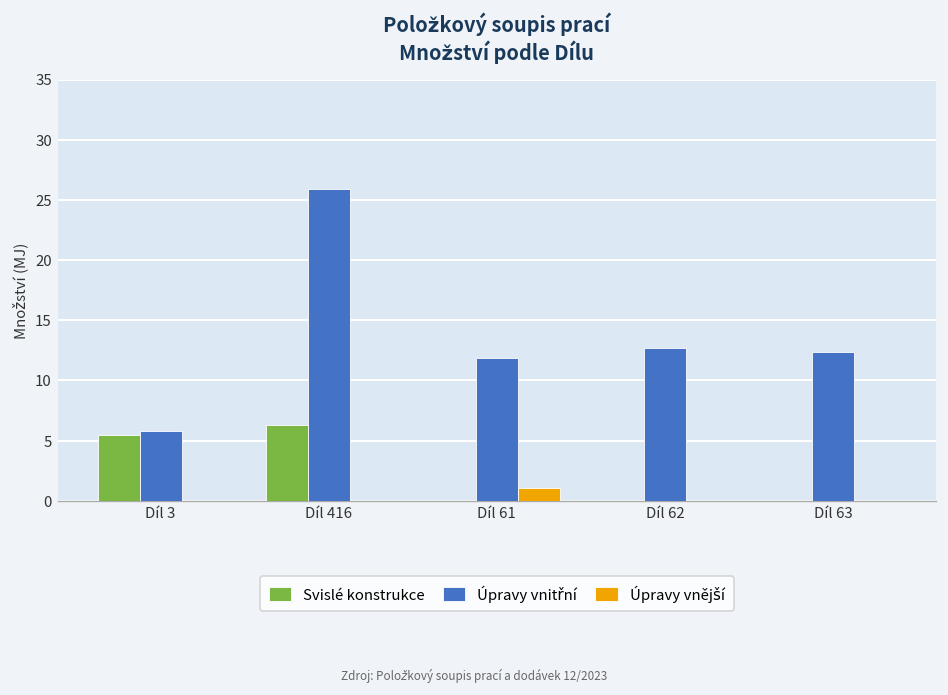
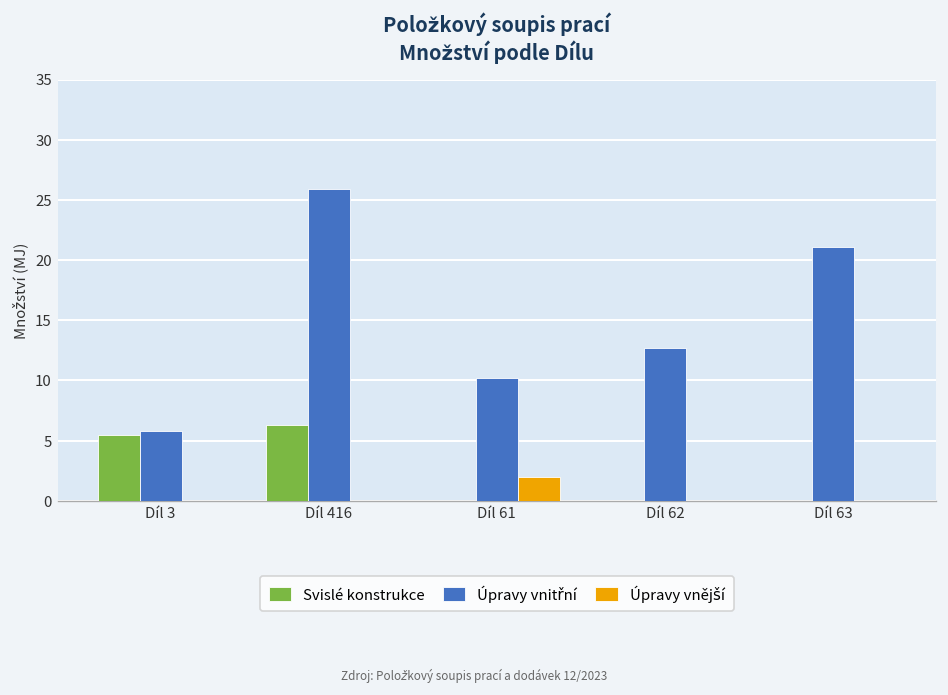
  {
    "Svislé konstrukce": {
      "Díl 3": 5.5,
      "Díl 416": 6.3,
      "Díl 61": 0.0,
      "Díl 62": 0.0,
      "Díl 63": 0.0
    },
    "Úpravy vnitřní": {
      "Díl 3": 5.8,
      "Díl 416": 25.9,
-     "Díl 61": 11.9,
+     "Díl 61": 10.2,
      "Díl 62": 12.7,
-     "Díl 63": 12.4
+     "Díl 63": 21.1
    },
    "Úpravy vnější": {
      "Díl 3": 0.0,
      "Díl 416": 0.0,
-     "Díl 61": 1.1,
+     "Díl 61": 2.0,
      "Díl 62": 0.0,
      "Díl 63": 0.0
    }
  }
